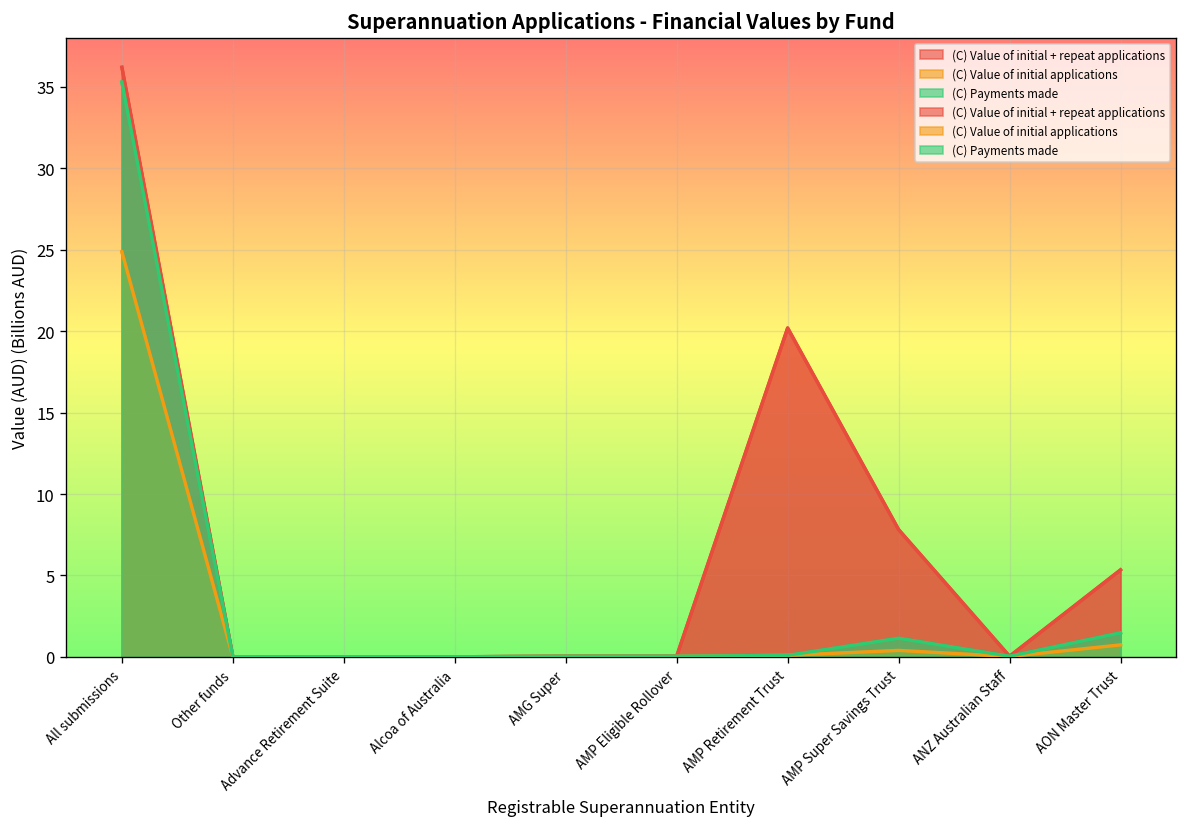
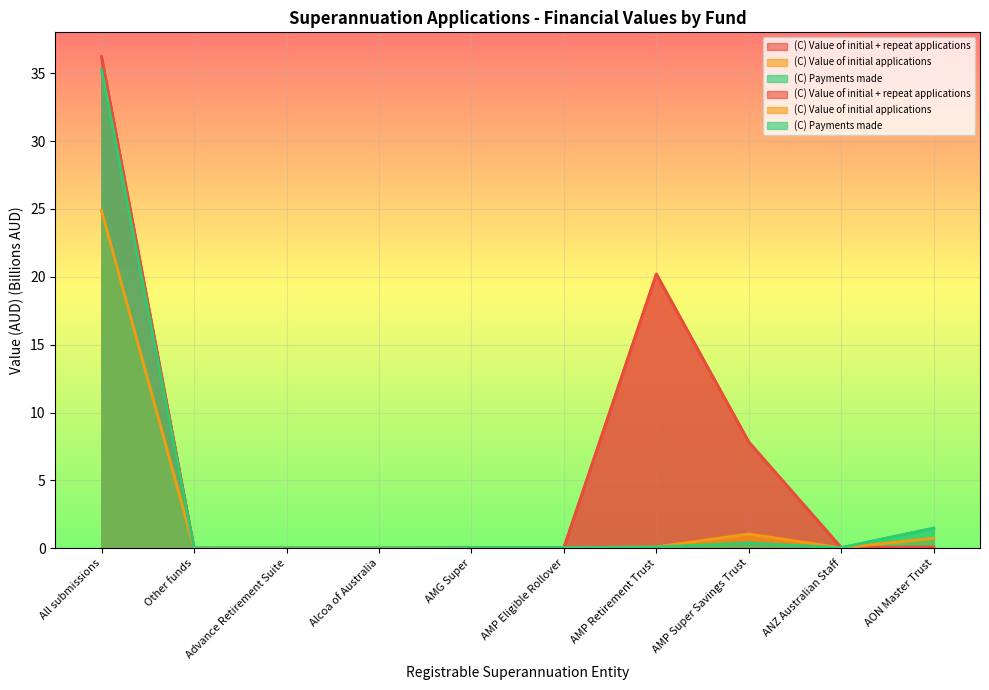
  {
    "(C) Value of initial + repeat applications": {
      "All submissions": 36.2,
      "AMP Retirement Trust": 20.2,
      "AMP Super Savings Trust": 7.8,
-     "AON Master Trust": 5.3
+     "AON Master Trust": 0.1
    },
    "(C) Value of initial applications": {
      "All submissions": 24.9,
-     "AMP Super Savings Trust": 0.4,
+     "AMP Super Savings Trust": 1.0,
      "AON Master Trust": 0.7
    },
    "(C) Payments made": {
      "All submissions": 35.3,
-     "AMP Super Savings Trust": 1.1,
+     "AMP Super Savings Trust": 0.4,
      "AON Master Trust": 1.5
    }
  }
